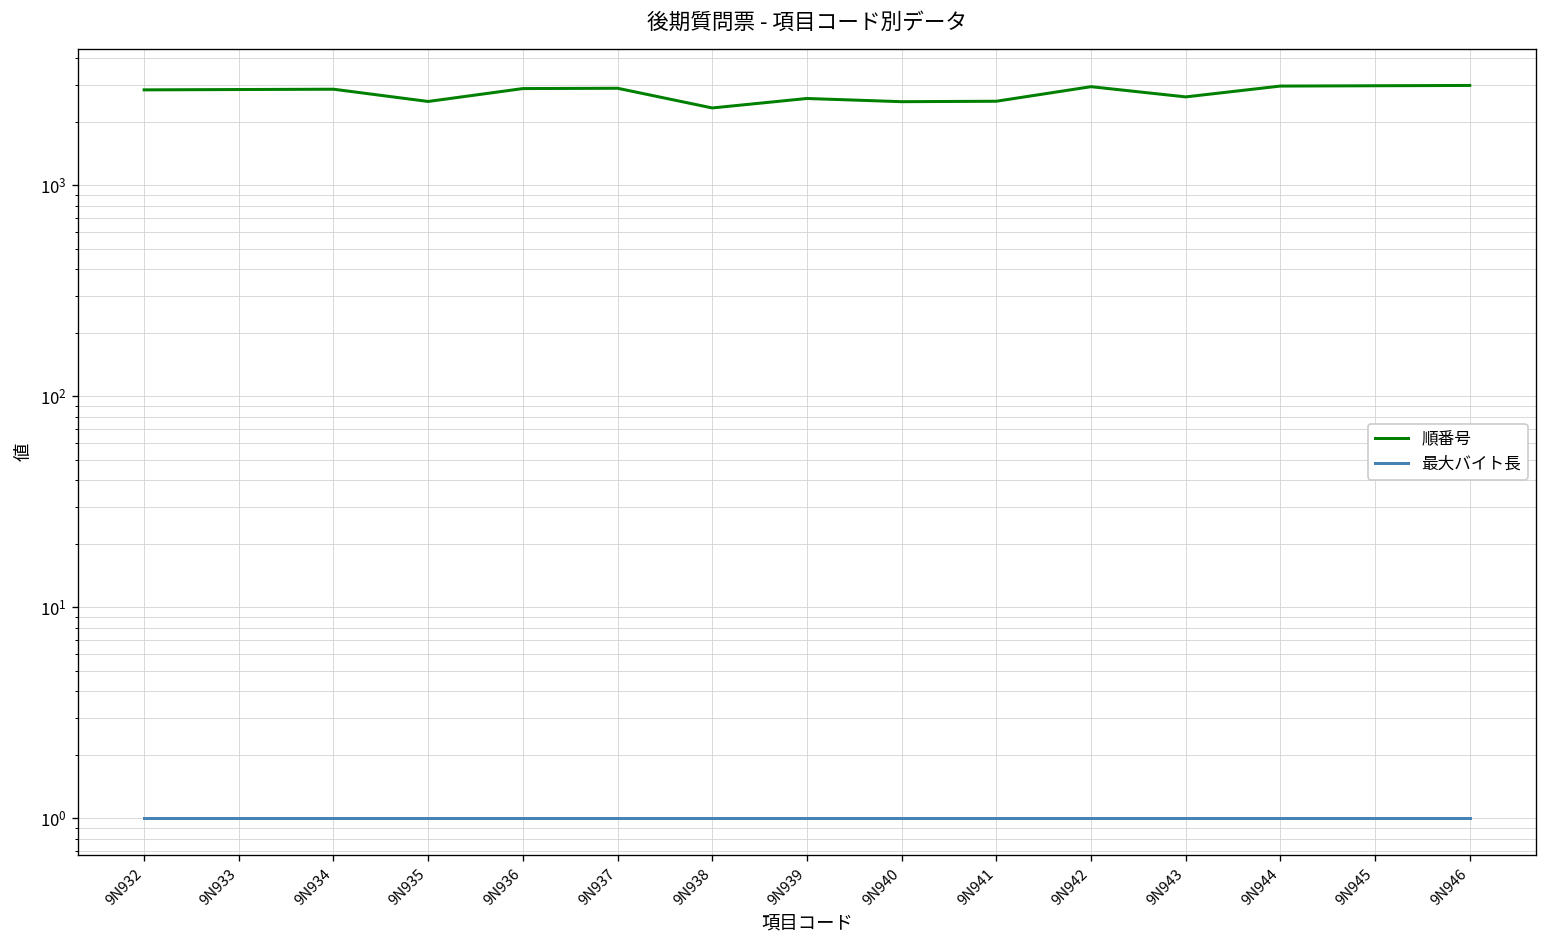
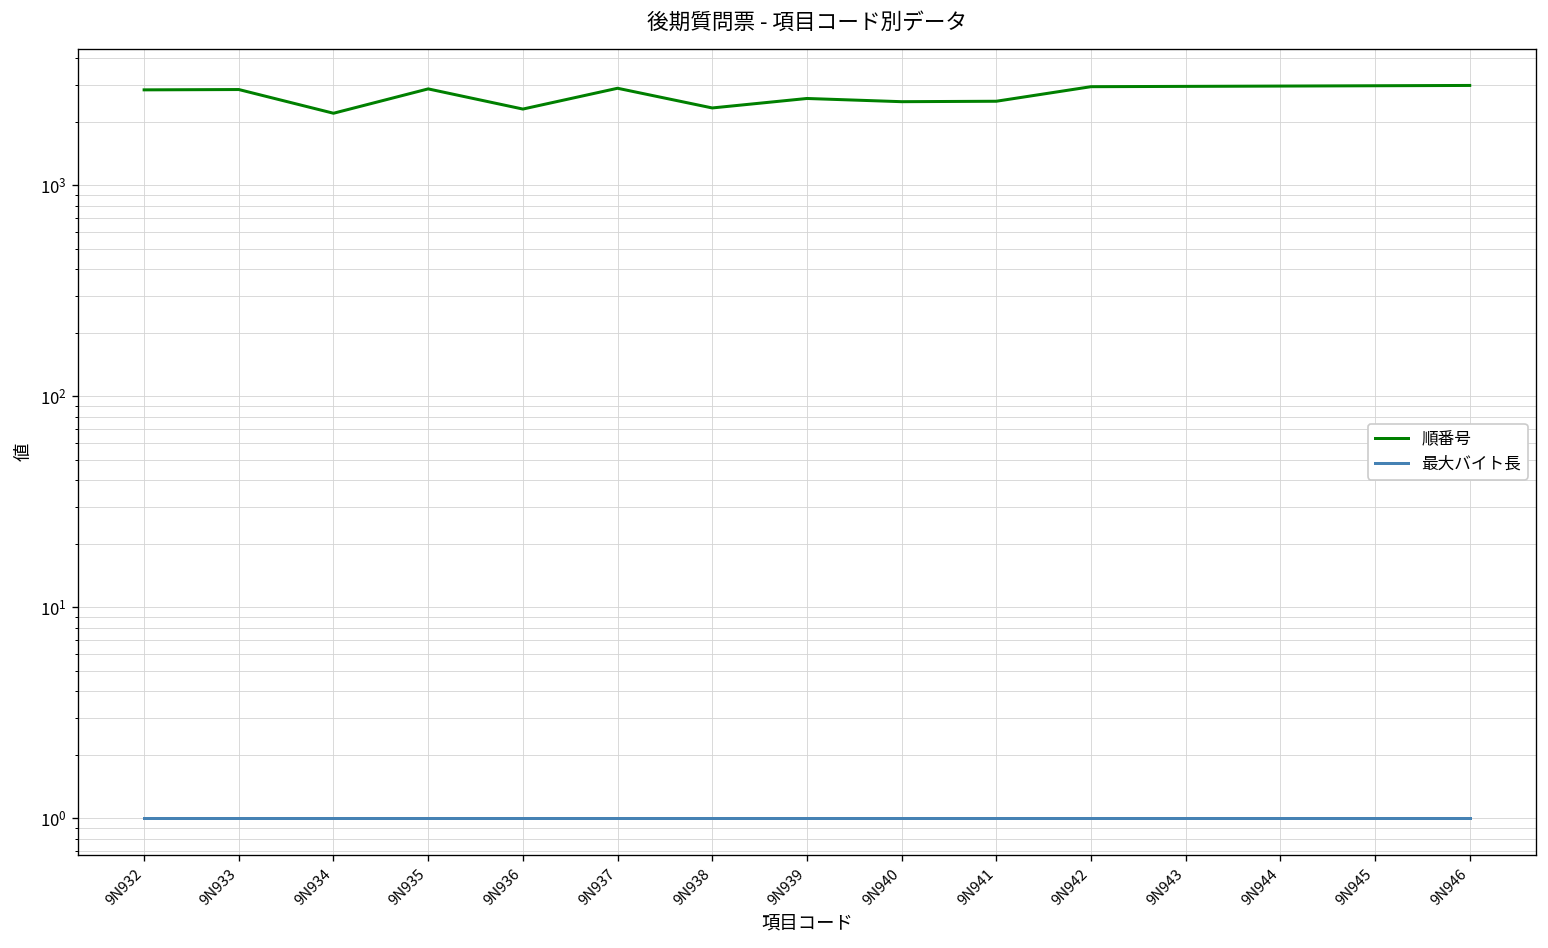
  {
    "順番号": {
      "9N932": 2800,
      "9N933": 2900,
-     "9N934": 2900,
-     "9N935": 2500,
-     "9N936": 2900,
+     "9N934": 2200,
+     "9N935": 2900,
+     "9N936": 2300,
      "9N937": 2900,
      "9N938": 2300,
      "9N939": 2600,
      "9N940": 2500,
      "9N941": 2500,
      "9N942": 2900,
-     "9N943": 2600,
+     "9N943": 3000,
      "9N944": 3000,
      "9N945": 3000,
      "9N946": 3000
    },
    "最大バイト長": {
      "9N932": 1,
      "9N933": 1,
      "9N934": 1,
      "9N935": 1,
      "9N936": 1,
      "9N937": 1,
      "9N938": 1,
      "9N939": 1,
      "9N940": 1,
      "9N941": 1,
      "9N942": 1,
      "9N943": 1,
      "9N944": 1,
      "9N945": 1,
      "9N946": 1
    }
  }
